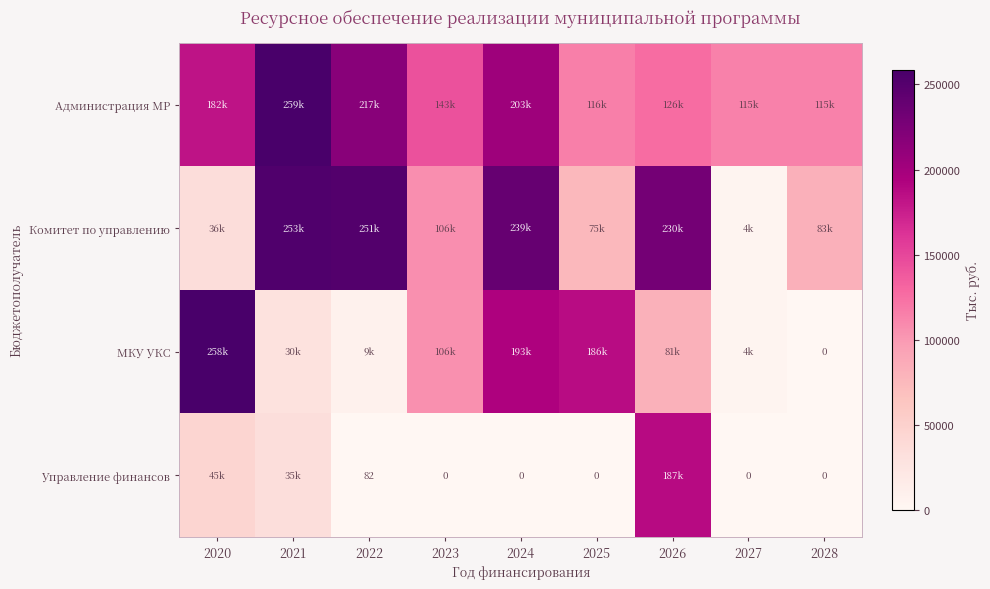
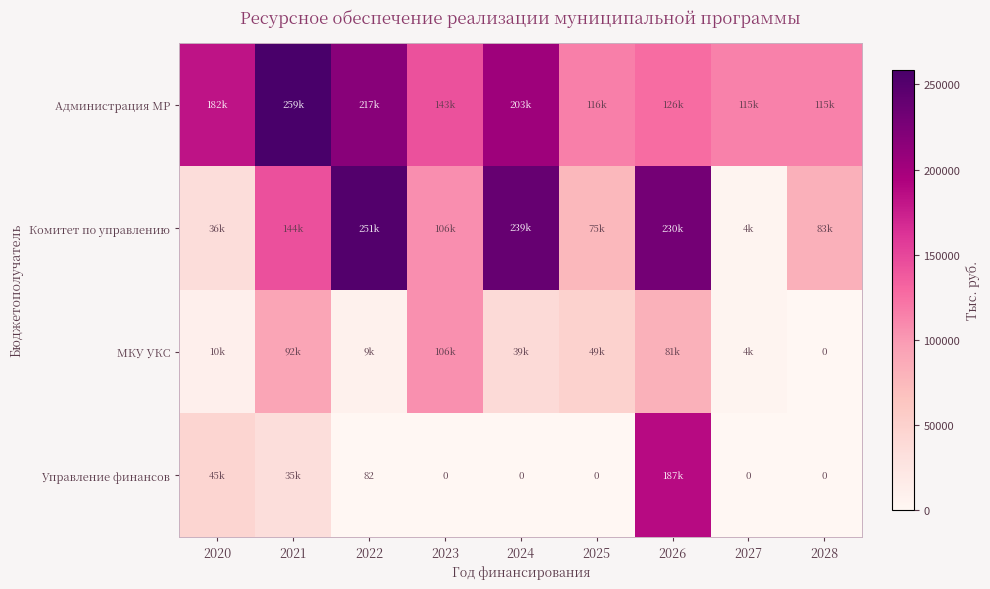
  {
    "Администрация МР": {
      "2020": "182k",
      "2021": "259k",
      "2022": "217k",
      "2023": "143k",
      "2024": "203k",
      "2025": "116k",
      "2026": "126k",
      "2027": "115k",
      "2028": "115k"
    },
    "Комитет по управлению": {
      "2020": "36k",
-     "2021": "253k",
+     "2021": "144k",
      "2022": "251k",
      "2023": "106k",
      "2024": "239k",
      "2025": "75k",
      "2026": "230k",
      "2027": "4k",
      "2028": "83k"
    },
    "МКУ УКС": {
-     "2020": "258k",
-     "2021": "30k",
+     "2020": "10k",
+     "2021": "92k",
      "2022": "9k",
      "2023": "106k",
-     "2024": "193k",
-     "2025": "186k",
+     "2024": "39k",
+     "2025": "49k",
      "2026": "81k",
      "2027": "4k",
      "2028": "0"
    },
    "Управление финансов": {
      "2020": "45k",
      "2021": "35k",
      "2022": "82",
      "2023": "0",
      "2024": "0",
      "2025": "0",
      "2026": "187k",
      "2027": "0",
      "2028": "0"
    }
  }
